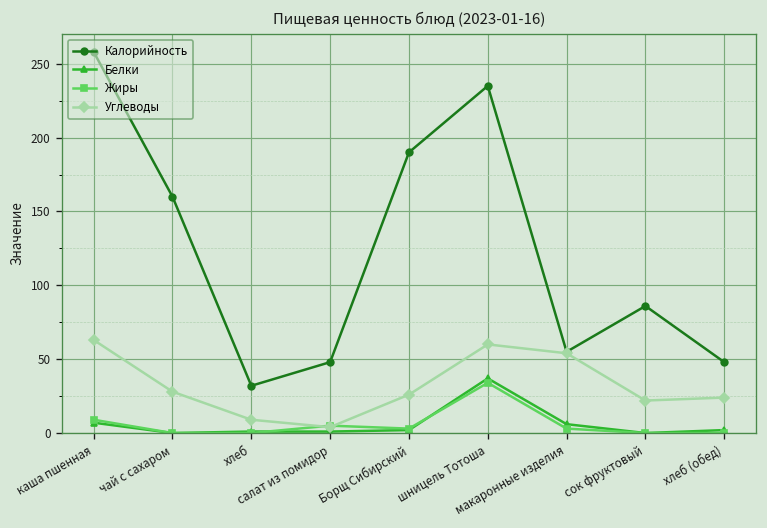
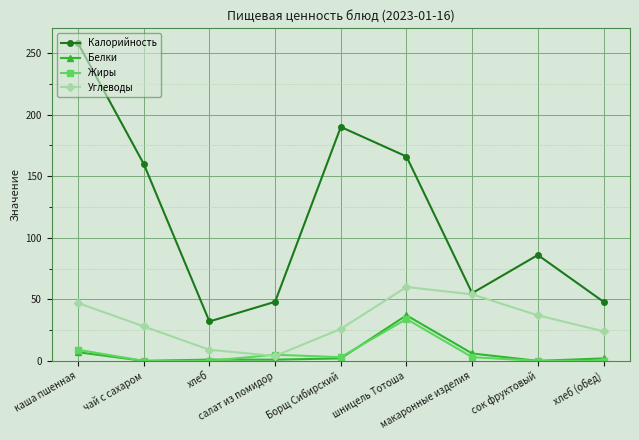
  {
    "Калорийность": {
      "чай с сахаром": 160,
      "хлеб": 32,
      "салат из помидор": 48,
      "Борщ Сибирский": 190,
-     "шницель Тотоша": 235,
+     "шницель Тотоша": 166,
      "сок фруктовый": 86,
      "хлеб (обед)": 48
    },
    "Белки": {
      "салат из помидор": 1,
      "шницель Тотоша": 37,
      "макаронные изделия": 6
    },
    "Жиры": {
      "шницель Тотоша": 34,
      "макаронные изделия": 3
    },
    "Углеводы": {
-     "каша пшенная": 63,
+     "каша пшенная": 47,
      "чай с сахаром": 28,
      "хлеб": 9,
      "Борщ Сибирский": 26,
      "шницель Тотоша": 60,
-     "сок фруктовый": 22,
+     "сок фруктовый": 37,
      "хлеб (обед)": 24
    }
  }
